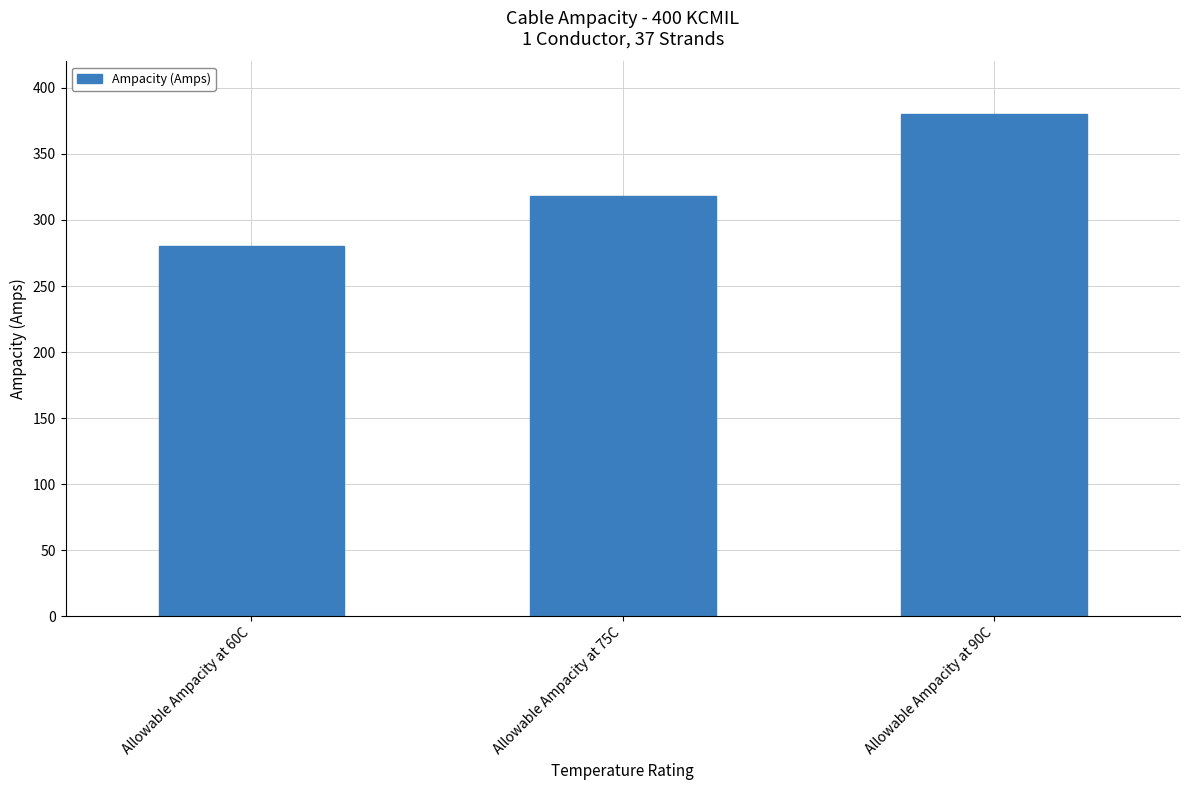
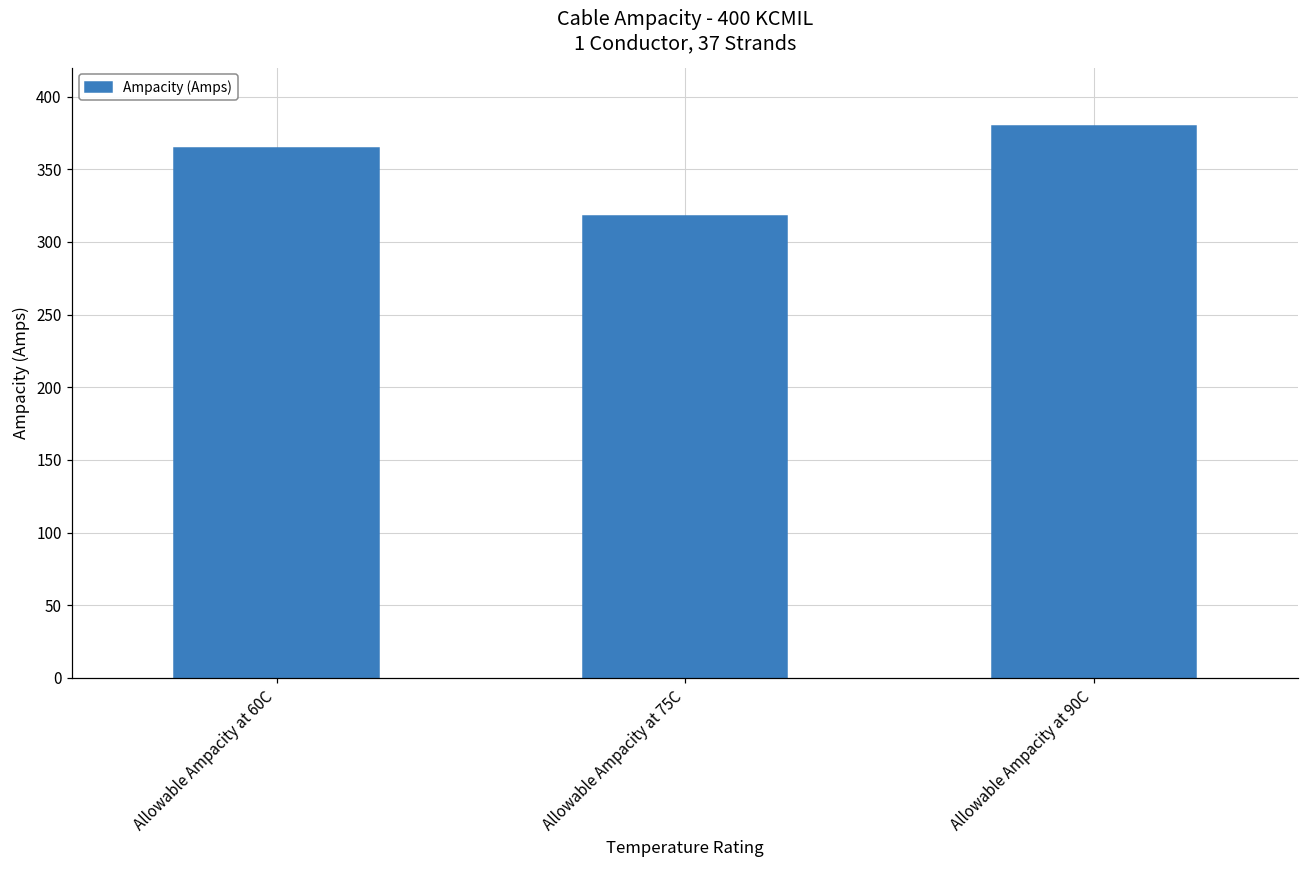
  {
-   "Allowable Ampacity at 60C": 280,
+   "Allowable Ampacity at 60C": 365,
    "Allowable Ampacity at 75C": 318,
    "Allowable Ampacity at 90C": 380
  }
